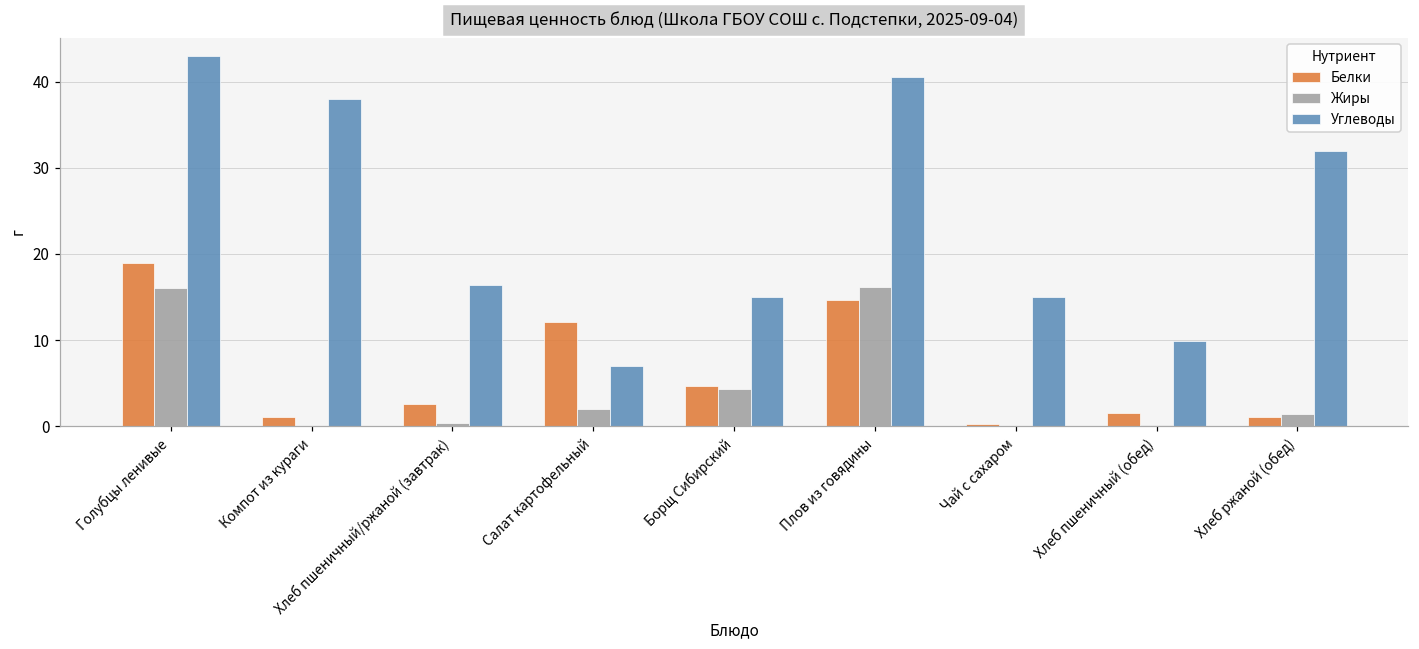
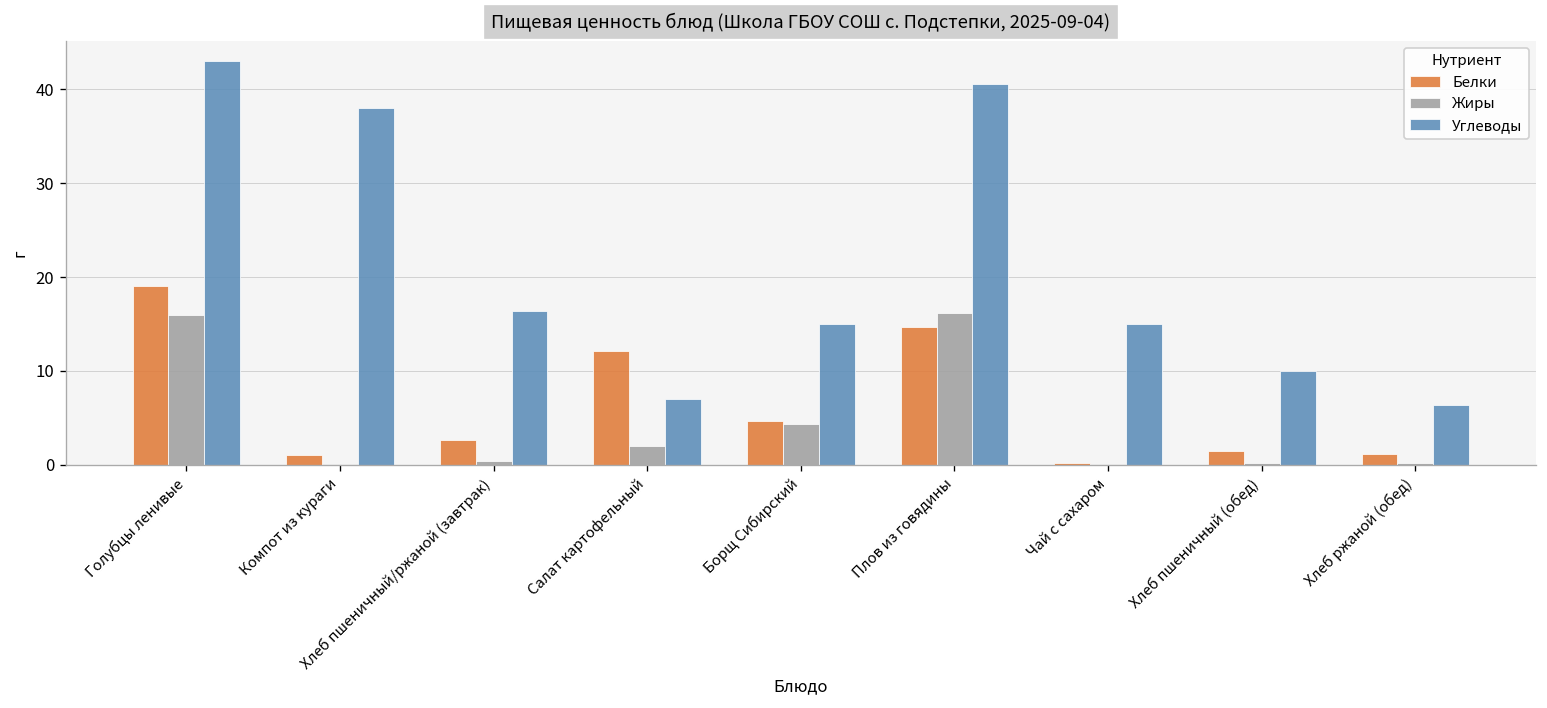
  {
    "Белки": {
      "Голубцы ленивые": 19,
      "Компот из кураги": 1,
      "Хлеб пшеничный/ржаной (завтрак)": 3,
      "Салат картофельный": 12,
      "Борщ Сибирский": 5,
      "Плов из говядины": 15,
      "Хлеб пшеничный (обед)": 2,
      "Хлеб ржаной (обед)": 1
    },
    "Жиры": {
      "Голубцы ленивые": 16,
      "Хлеб пшеничный/ржаной (завтрак)": 0,
      "Салат картофельный": 2,
      "Борщ Сибирский": 4,
      "Плов из говядины": 16,
-     "Хлеб ржаной (обед)": 1
+     "Хлеб ржаной (обед)": 0
    },
    "Углеводы": {
      "Голубцы ленивые": 43,
      "Компот из кураги": 38,
      "Хлеб пшеничный/ржаной (завтрак)": 16,
      "Салат картофельный": 7,
      "Борщ Сибирский": 15,
      "Плов из говядины": 41,
      "Чай с сахаром": 15,
      "Хлеб пшеничный (обед)": 10,
-     "Хлеб ржаной (обед)": 32
+     "Хлеб ржаной (обед)": 6
    }
  }
